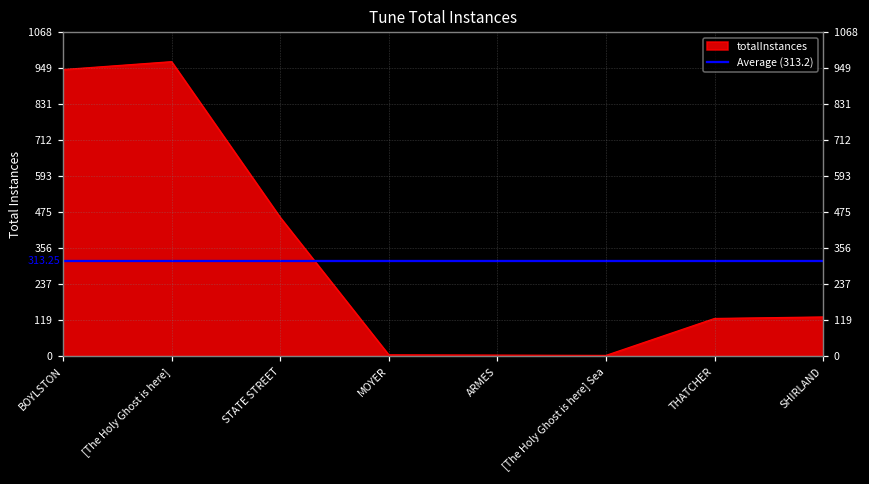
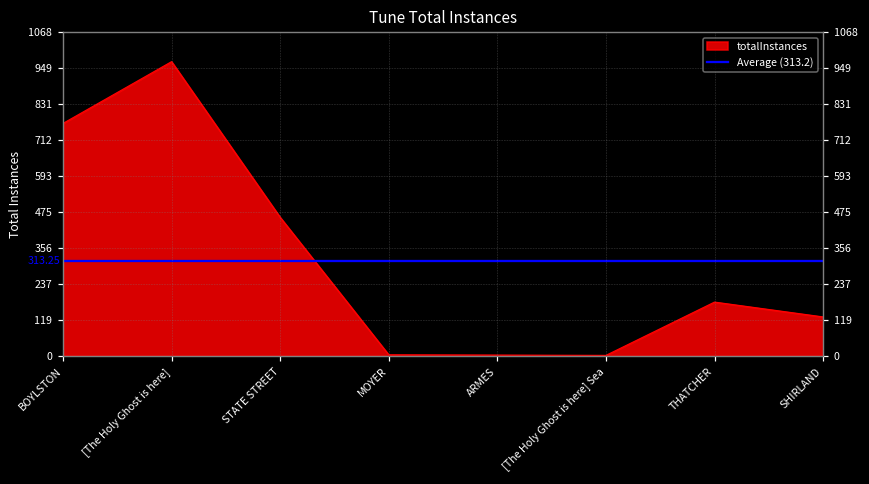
  {
-   "BOYLSTON": 950,
+   "BOYLSTON": 770,
    "[The Holy Ghost is here]": 970,
    "STATE STREET": 460,
    "MOYER": 0,
    "ARMES": 0,
    "[The Holy Ghost is here] Sea": 0,
-   "THATCHER": 120,
+   "THATCHER": 180,
    "SHIRLAND": 130
  }
